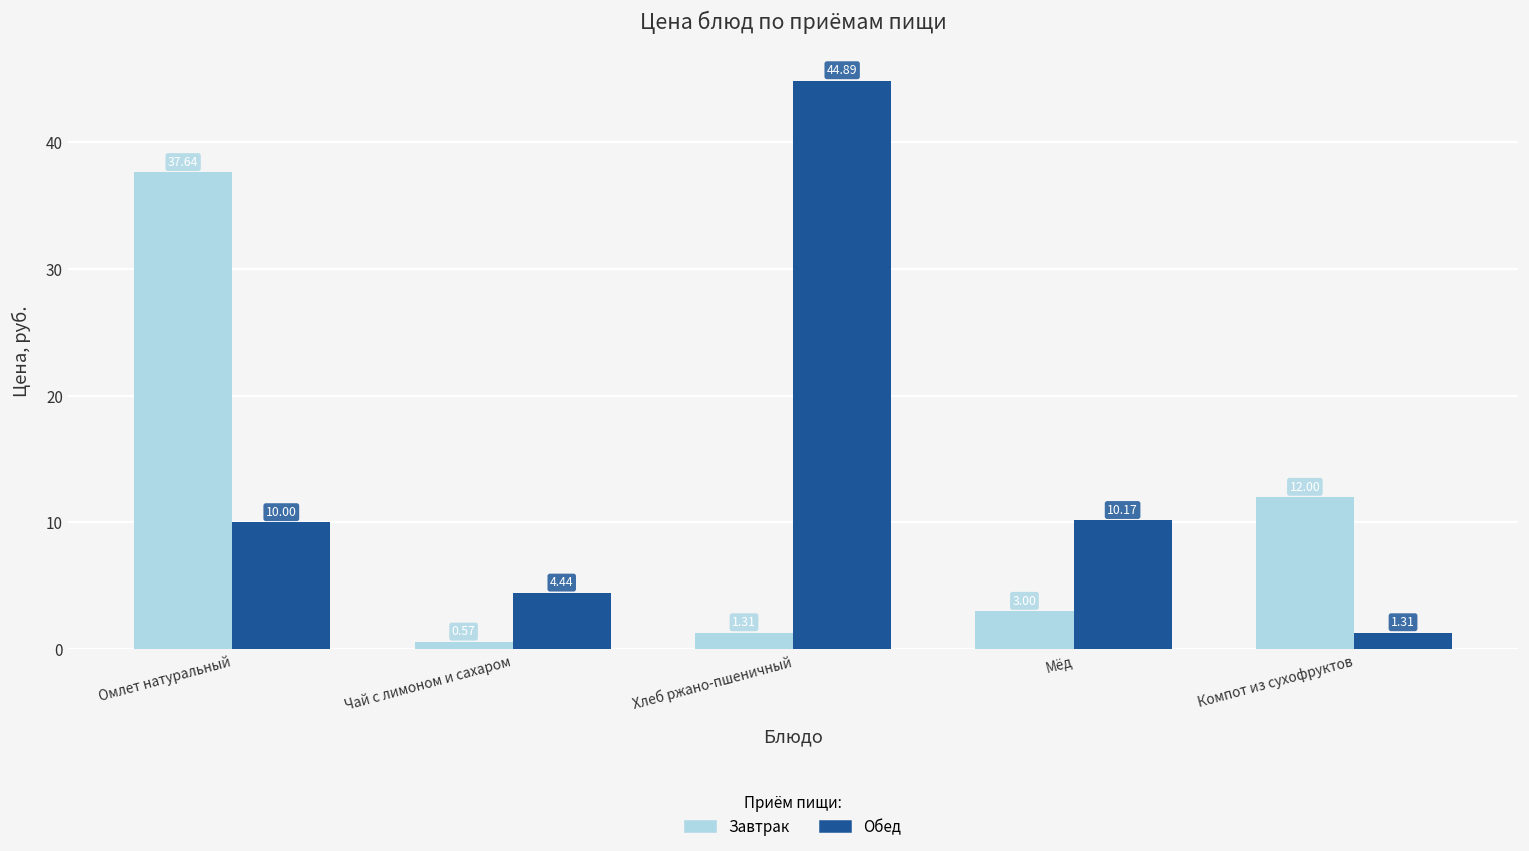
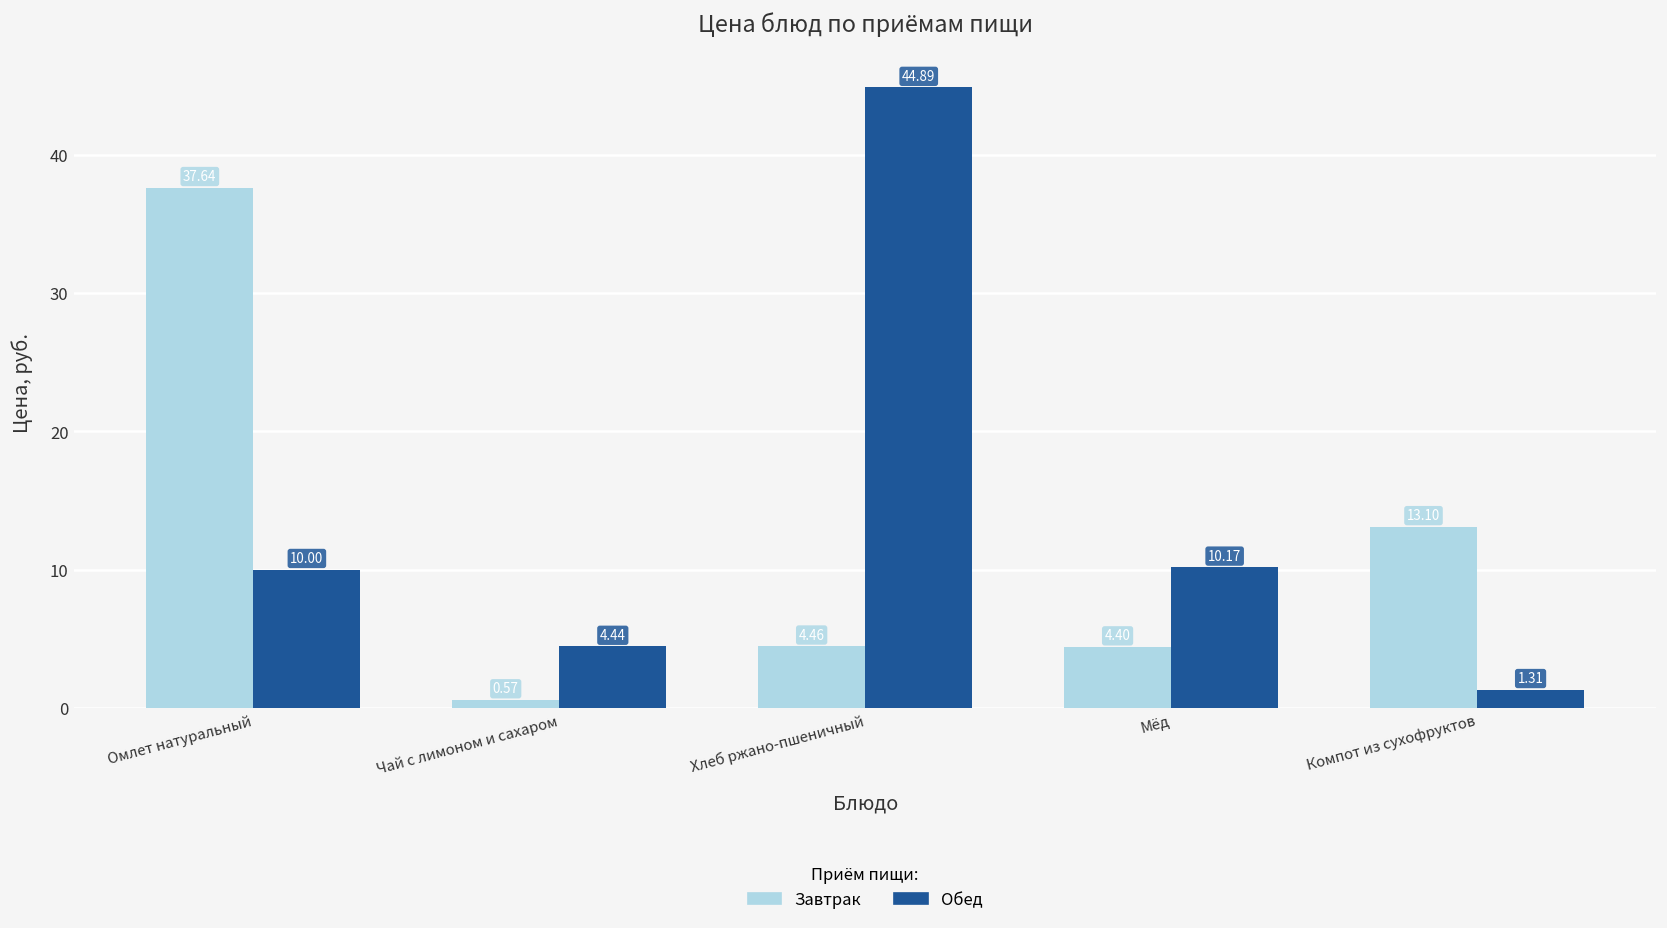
  {
    "Завтрак": {
-     "Хлеб ржано-пшеничный": 1.31,
-     "Мёд": 3.00,
-     "Компот из сухофруктов": 12.00
+     "Хлеб ржано-пшеничный": 4.46,
+     "Мёд": 4.40,
+     "Компот из сухофруктов": 13.10
    }
  }
